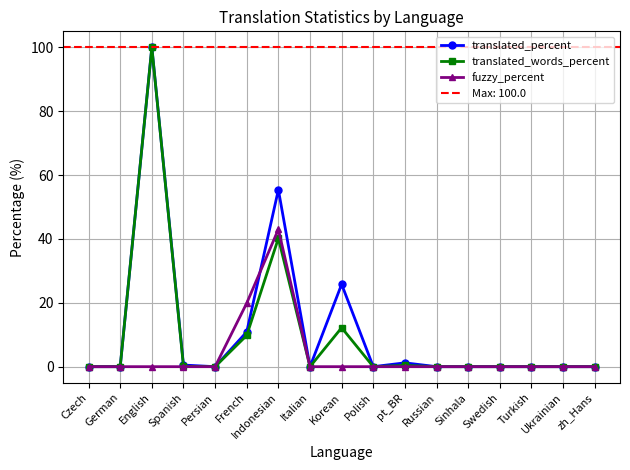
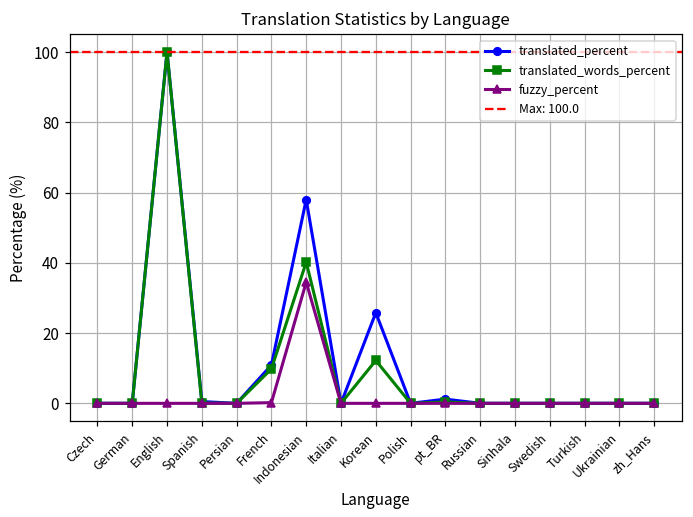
  {
    "translated_percent": {
      "French": 11,
-     "Indonesian": 55,
+     "Indonesian": 58,
      "Korean": 26,
      "pt_BR": 1
    },
    "translated_words_percent": {
      "French": 10,
      "Indonesian": 40,
      "Korean": 12
    },
    "fuzzy_percent": {
      "English": 0,
-     "French": 20,
-     "Indonesian": 43,
+     "French": 0,
+     "Indonesian": 35,
      "Korean": 0
    }
  }
